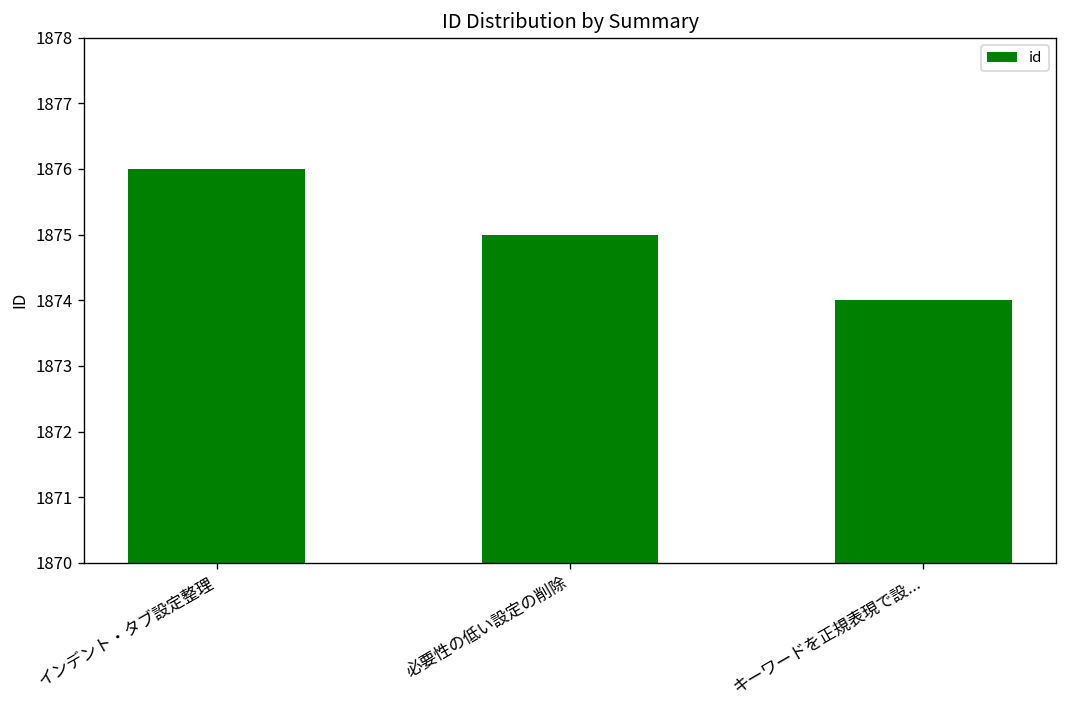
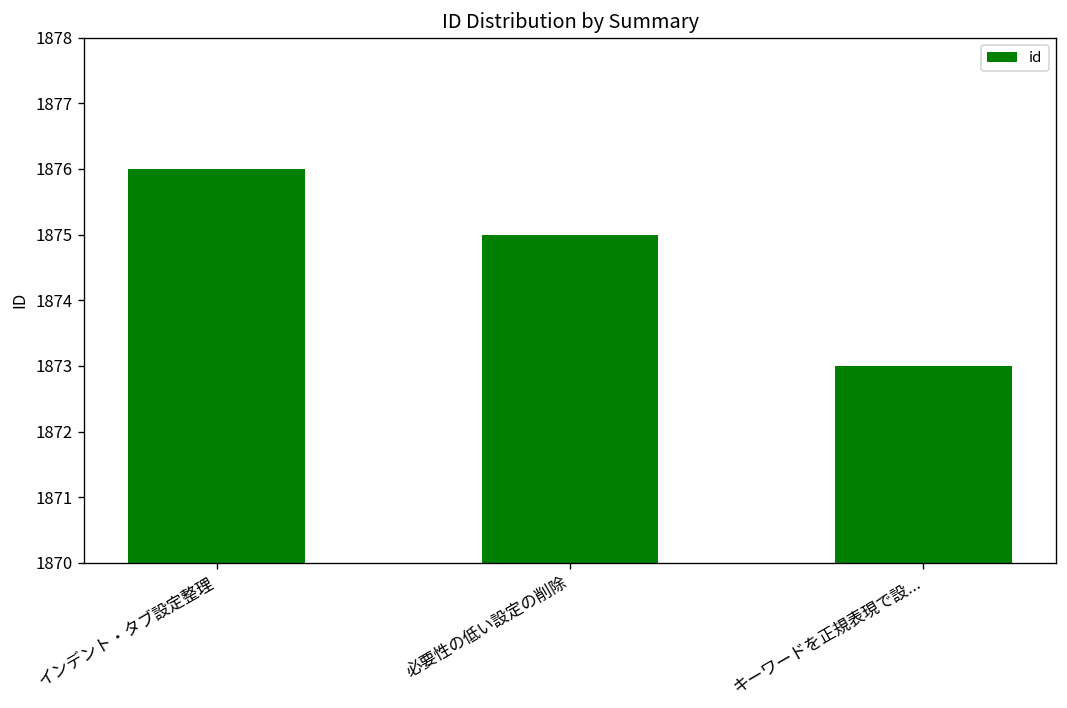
  {
    "インデント・タブ設定整理": 1876,
    "必要性の低い設定の削除": 1875,
-   "キーワードを正規表現で設...": 1874
+   "キーワードを正規表現で設...": 1873
  }
